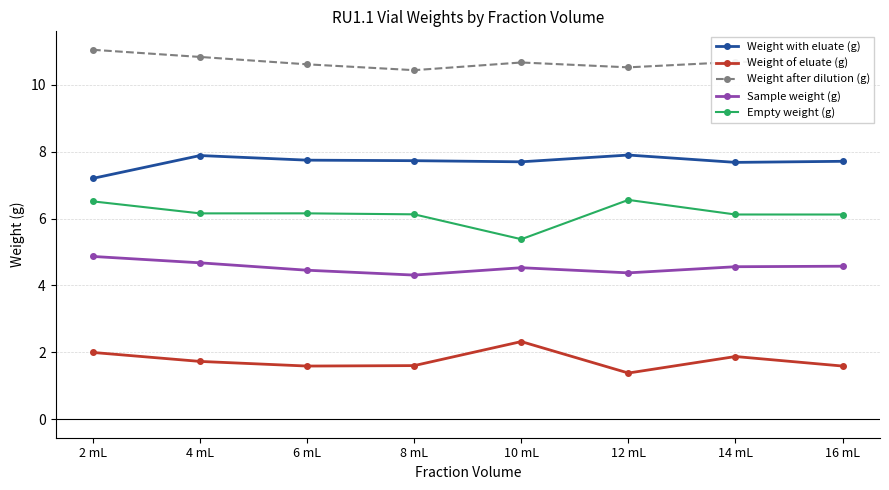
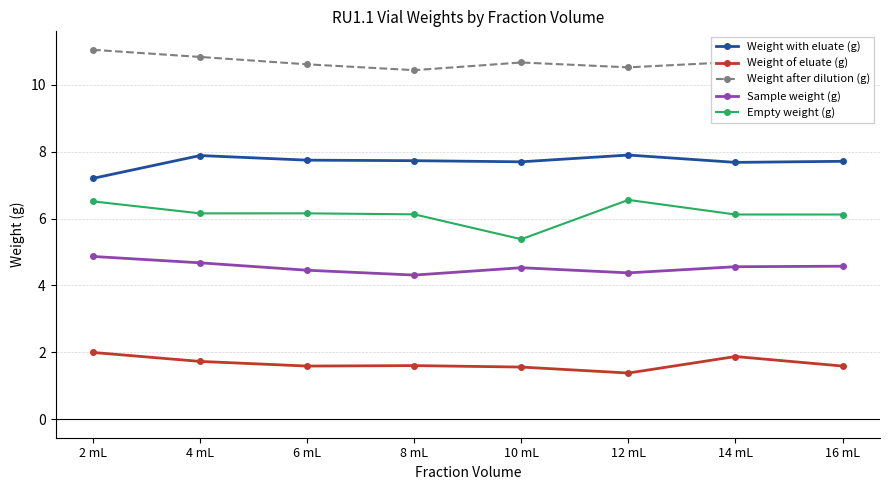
  {
    "Weight with eluate (g)": {
      "2 mL": 7.2,
      "4 mL": 7.9,
      "6 mL": 7.7,
      "8 mL": 7.7,
      "10 mL": 7.7,
      "12 mL": 7.9,
      "14 mL": 7.7,
      "16 mL": 7.7
    },
    "Weight of eluate (g)": {
      "2 mL": 2.0,
      "4 mL": 1.7,
      "6 mL": 1.6,
      "8 mL": 1.6,
-     "10 mL": 2.3,
+     "10 mL": 1.6,
      "12 mL": 1.4,
      "14 mL": 1.9,
      "16 mL": 1.6
    },
    "Weight after dilution (g)": {
      "2 mL": 11.0,
      "4 mL": 10.8,
      "6 mL": 10.6,
      "8 mL": 10.4,
      "10 mL": 10.7,
      "12 mL": 10.5
    },
    "Sample weight (g)": {
      "2 mL": 4.9,
      "4 mL": 4.7,
      "6 mL": 4.5,
      "8 mL": 4.3,
      "10 mL": 4.5,
      "12 mL": 4.4,
      "14 mL": 4.6,
      "16 mL": 4.6
    },
    "Empty weight (g)": {
      "2 mL": 6.5,
      "4 mL": 6.2,
      "6 mL": 6.2,
      "8 mL": 6.1,
      "10 mL": 5.4,
      "12 mL": 6.6,
      "14 mL": 6.1,
      "16 mL": 6.1
    }
  }
